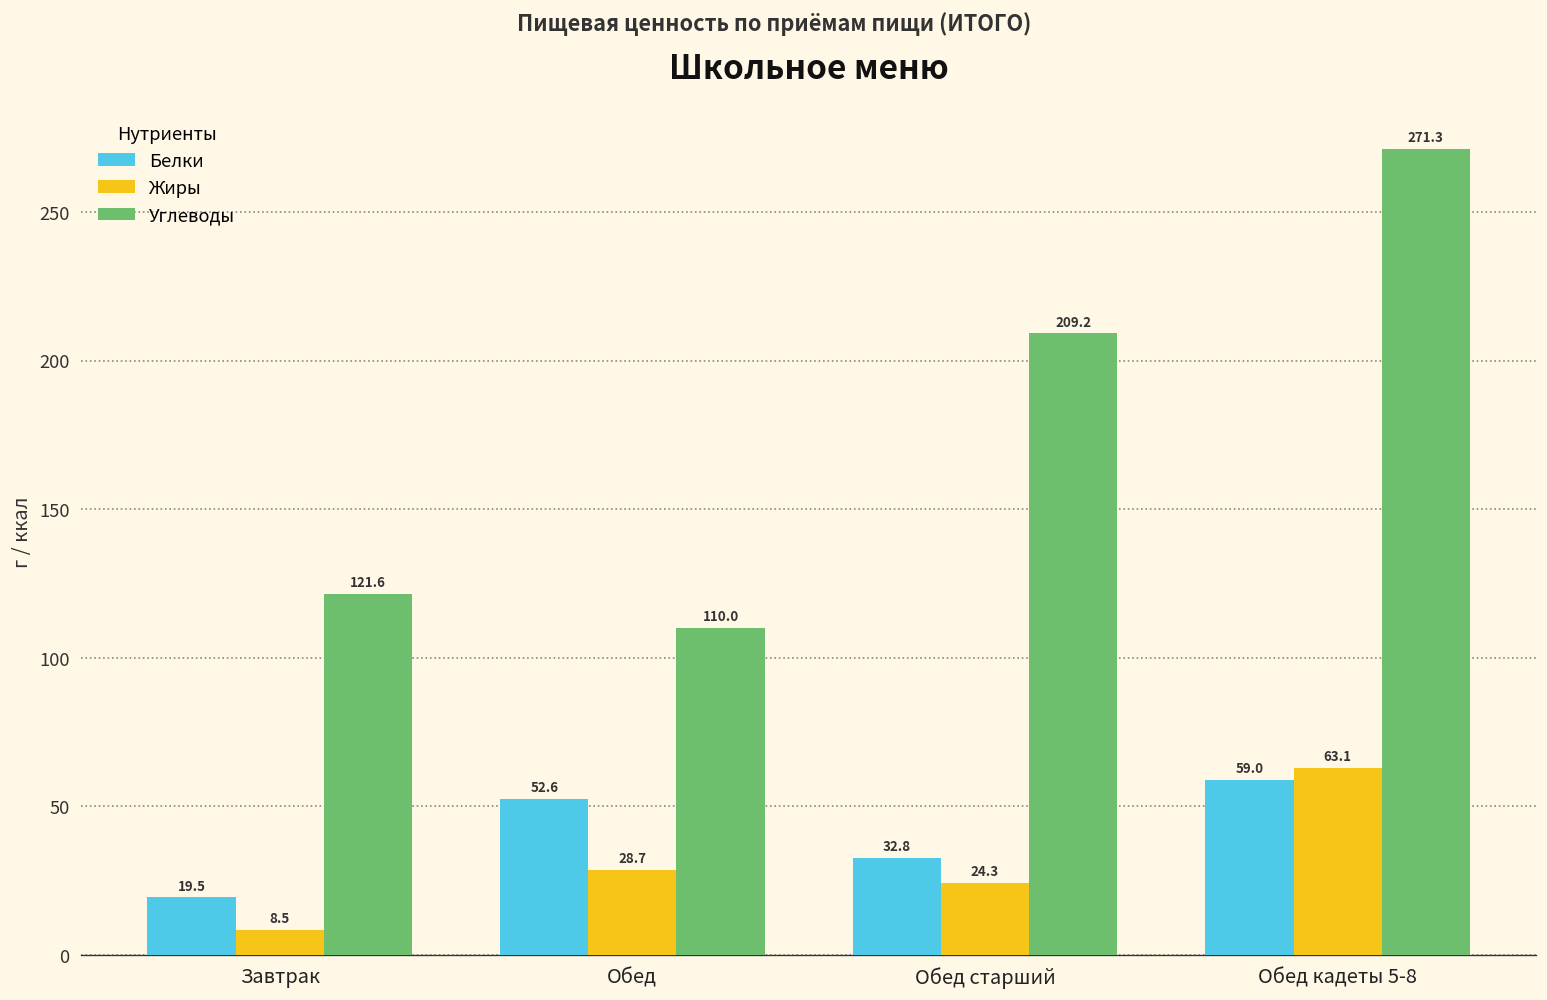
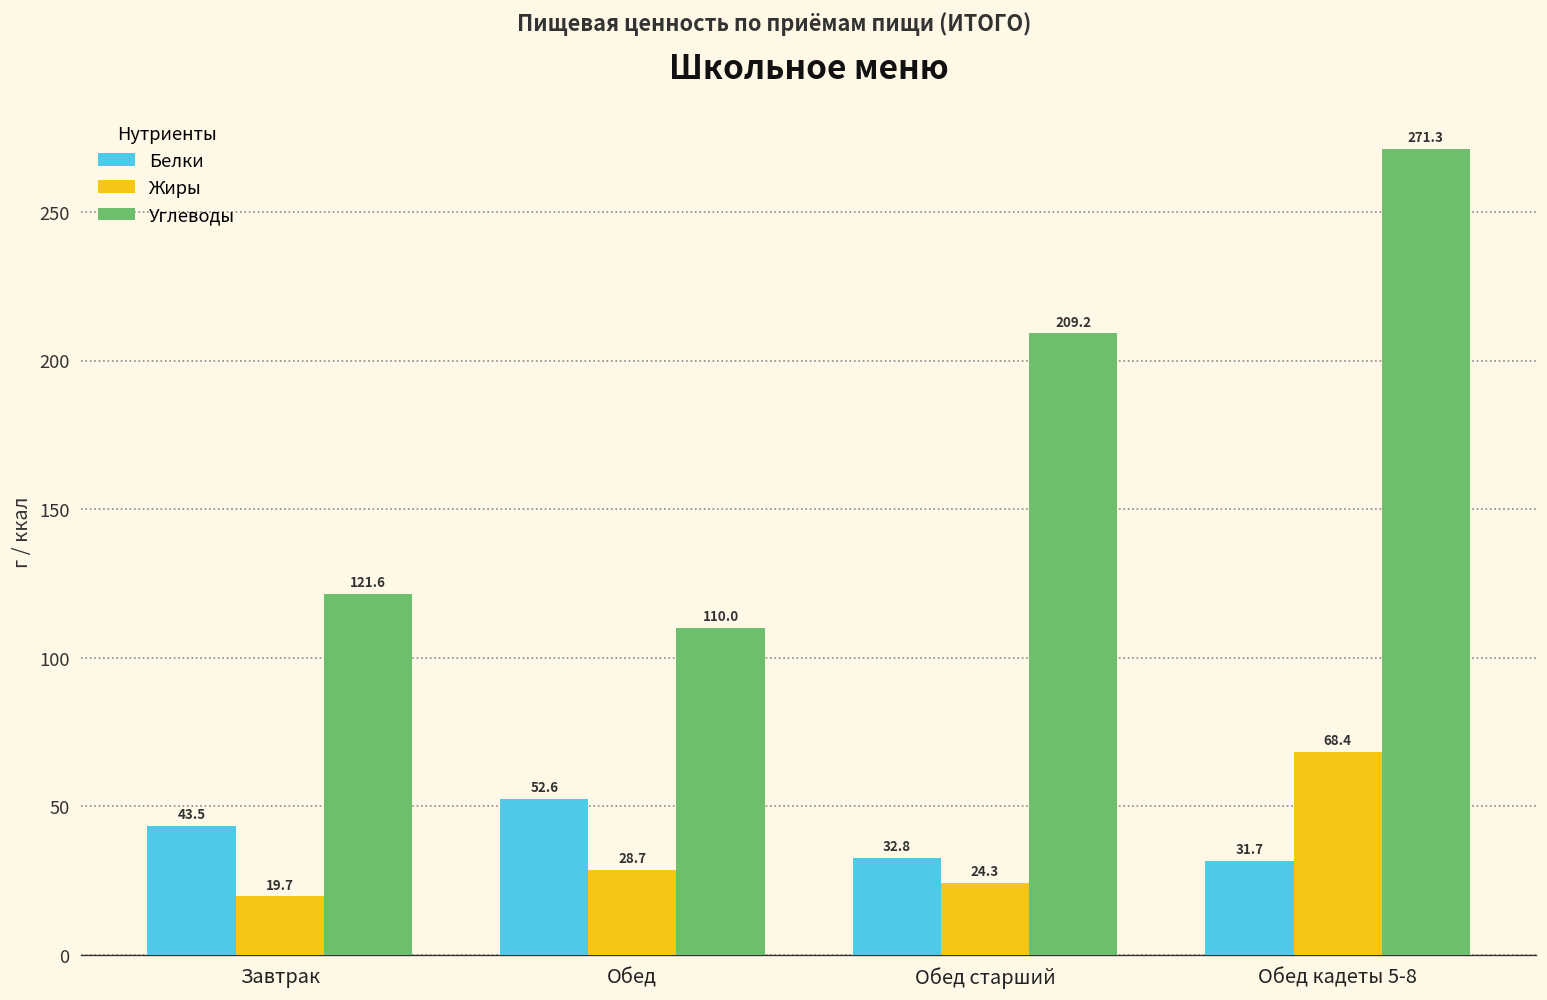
  {
    "Белки": {
-     "Завтрак": 19.5,
+     "Завтрак": 43.5,
      "Обед": 52.6,
      "Обед старший": 32.8,
-     "Обед кадеты 5-8": 59.0
+     "Обед кадеты 5-8": 31.7
    },
    "Жиры": {
-     "Завтрак": 8.5,
+     "Завтрак": 19.7,
      "Обед": 28.7,
      "Обед старший": 24.3,
-     "Обед кадеты 5-8": 63.1
+     "Обед кадеты 5-8": 68.4
    },
    "Углеводы": {
      "Завтрак": 121.6,
      "Обед": 110.0,
      "Обед старший": 209.2,
      "Обед кадеты 5-8": 271.3
    }
  }
